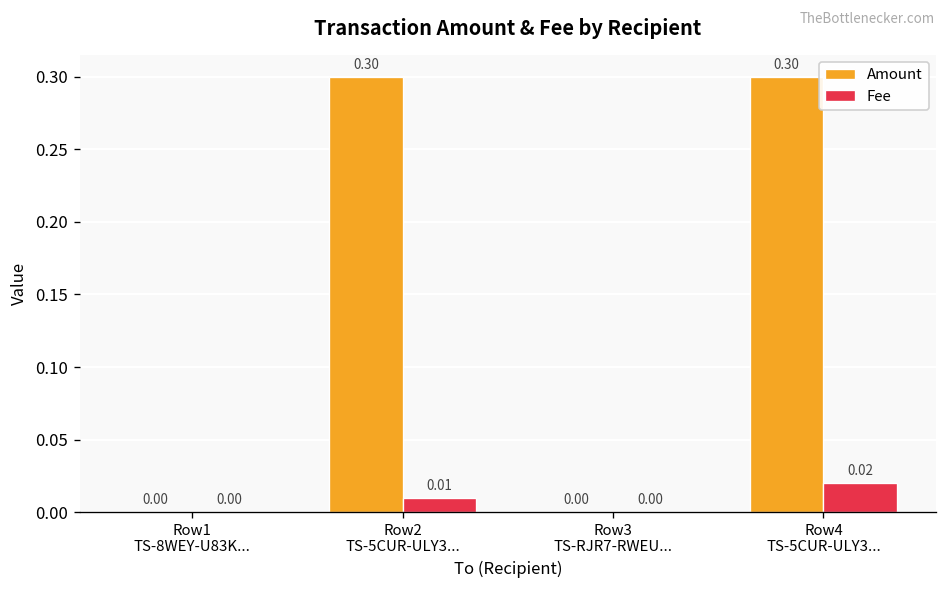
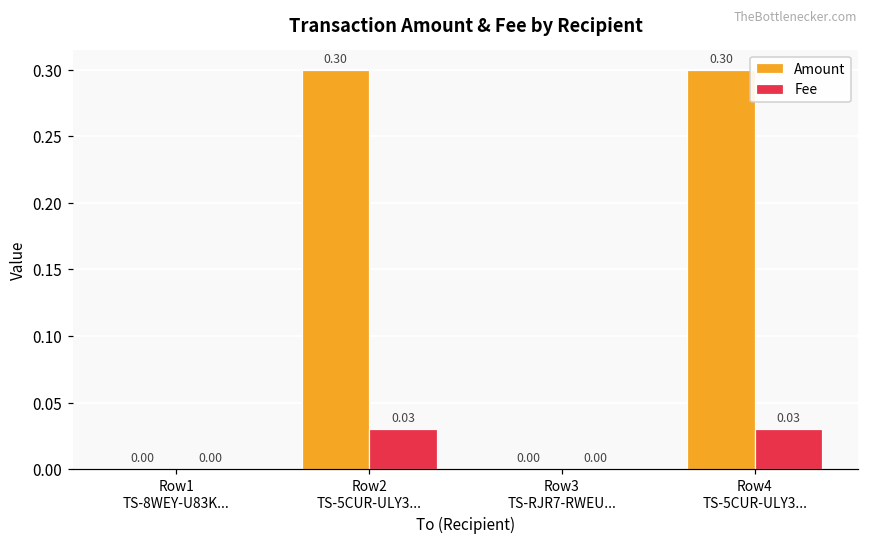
  {
    "Amount": {
      "Row1 TS-8WEY-U83K...": 0.00,
      "Row2 TS-5CUR-ULY3...": 0.30,
      "Row3 TS-RJR7-RWEU...": 0.00,
      "Row4 TS-5CUR-ULY3...": 0.30
    },
    "Fee": {
      "Row1 TS-8WEY-U83K...": 0.00,
-     "Row2 TS-5CUR-ULY3...": 0.01,
+     "Row2 TS-5CUR-ULY3...": 0.03,
      "Row3 TS-RJR7-RWEU...": 0.00,
-     "Row4 TS-5CUR-ULY3...": 0.02
+     "Row4 TS-5CUR-ULY3...": 0.03
    }
  }
